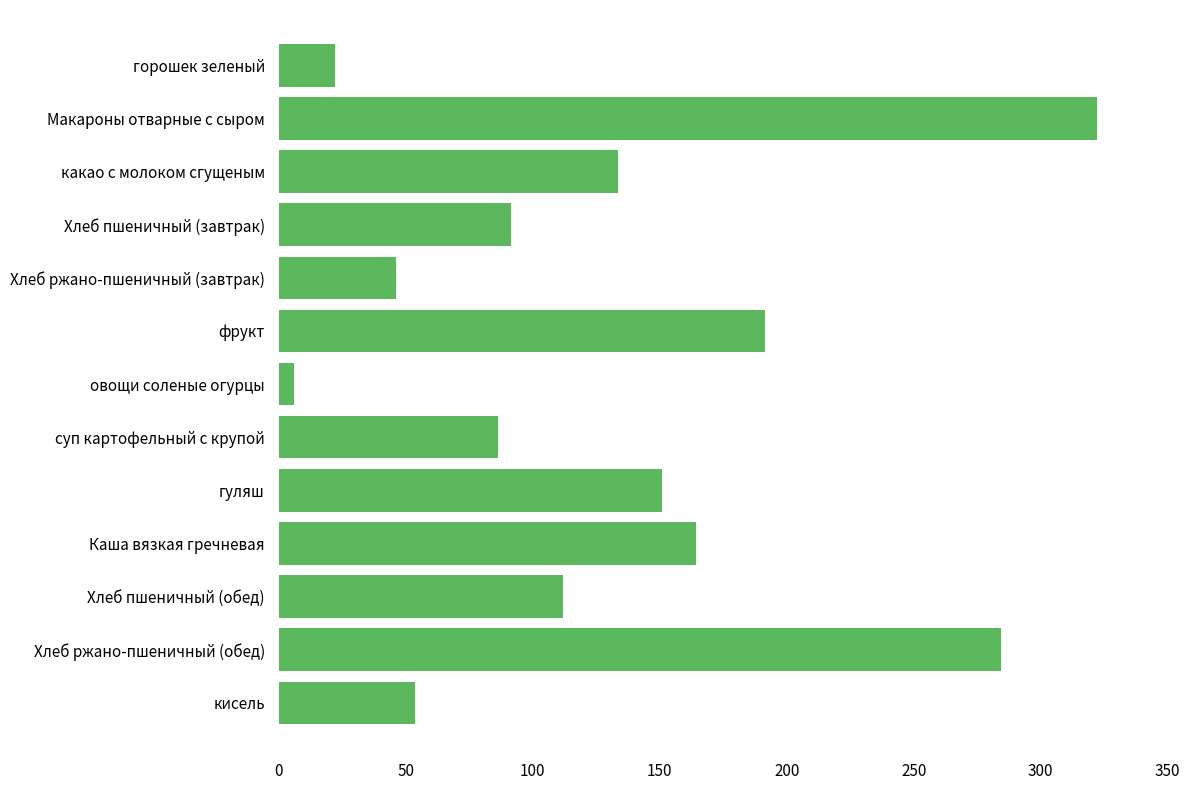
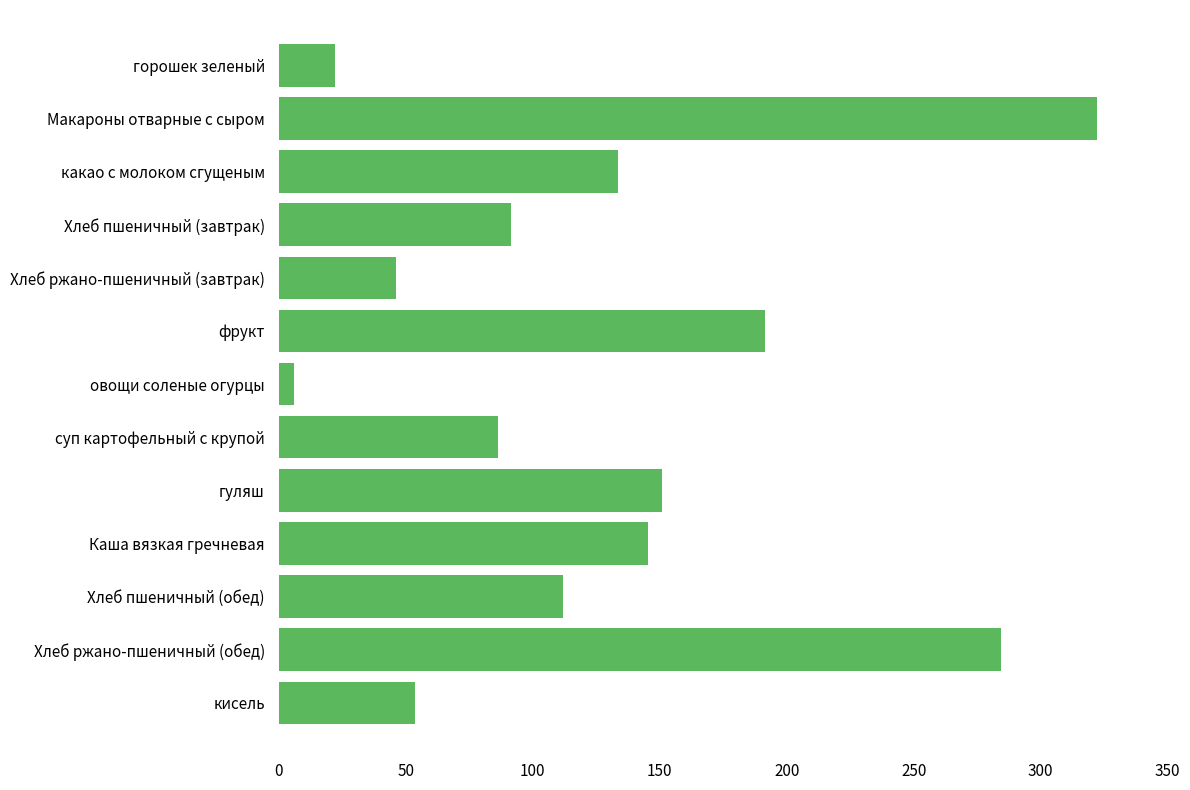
  {
    "горошек зеленый": 22,
    "Макароны отварные с сыром": 322,
    "какао с молоком сгущеным": 133,
    "Хлеб пшеничный (завтрак)": 91,
    "Хлеб ржано-пшеничный (завтрак)": 46,
    "фрукт": 192,
    "овощи соленые огурцы": 6,
    "суп картофельный с крупой": 86,
    "гуляш": 151,
-   "Каша вязкая гречневая": 164,
+   "Каша вязкая гречневая": 146,
    "Хлеб пшеничный (обед)": 112,
    "Хлеб ржано-пшеничный (обед)": 285,
    "кисель": 54
  }
